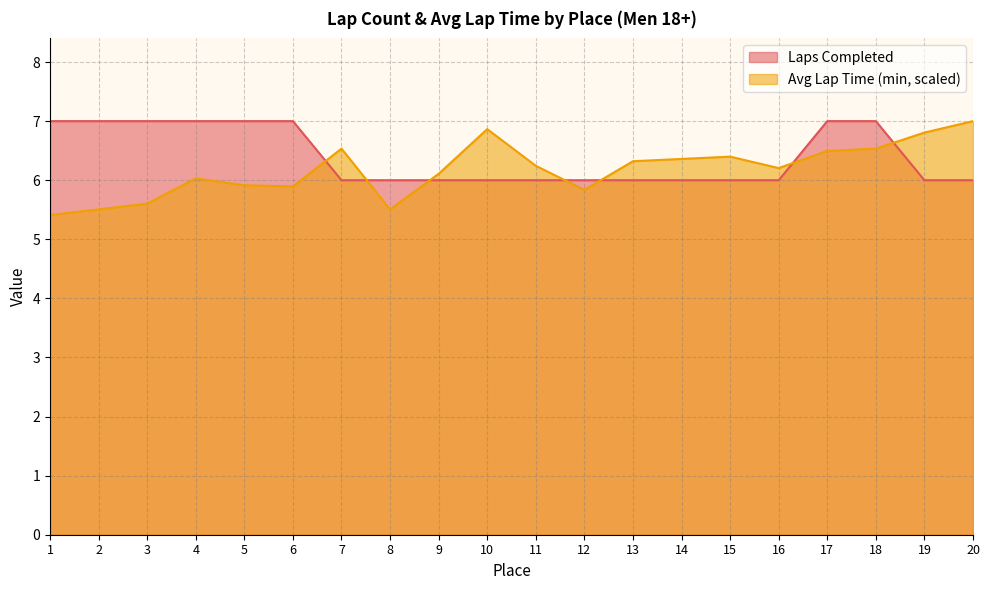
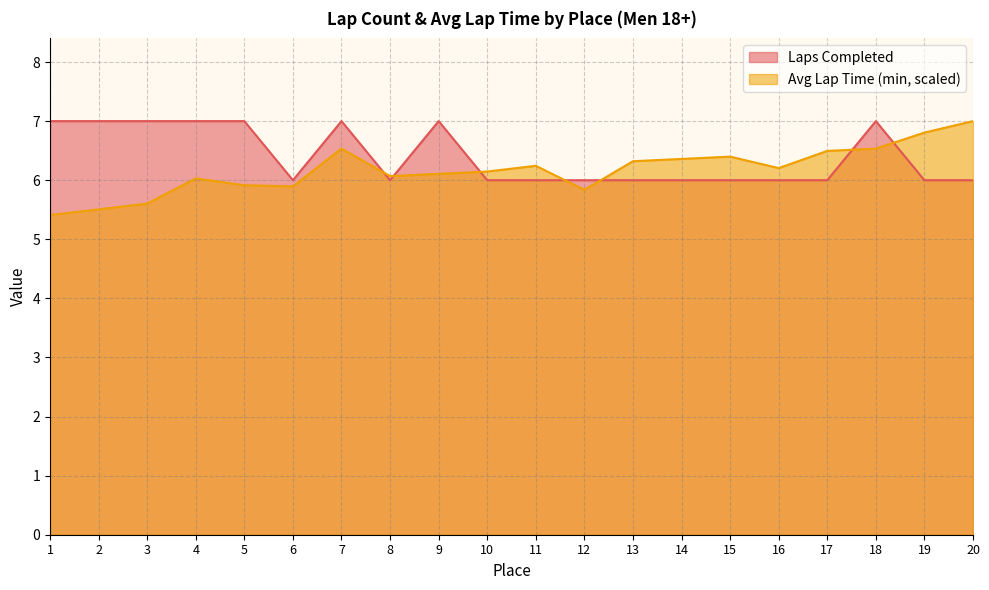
  {
    "Laps Completed": {
      "1": 7,
      "2": 7,
      "3": 7,
      "4": 7,
      "5": 7,
-     "6": 7,
-     "7": 6,
+     "6": 6,
+     "7": 7,
      "8": 6,
-     "9": 6,
+     "9": 7,
      "10": 6,
      "11": 6,
      "12": 6,
      "13": 6,
      "14": 6,
      "15": 6,
      "16": 6,
-     "17": 7,
+     "17": 6,
      "18": 7,
      "19": 6,
      "20": 6
    },
    "Avg Lap Time (min, scaled)": {
      "1": 5.4,
      "2": 5.5,
      "3": 5.6,
      "4": 6.0,
      "5": 5.9,
      "6": 5.9,
      "7": 6.5,
-     "8": 5.5,
+     "8": 6.1,
      "9": 6.1,
-     "10": 6.9,
+     "10": 6.1,
      "11": 6.2,
      "12": 5.8,
      "13": 6.3,
      "14": 6.4,
      "15": 6.4,
      "16": 6.2,
      "17": 6.5,
      "18": 6.5,
      "19": 6.8,
      "20": 7.0
    }
  }
